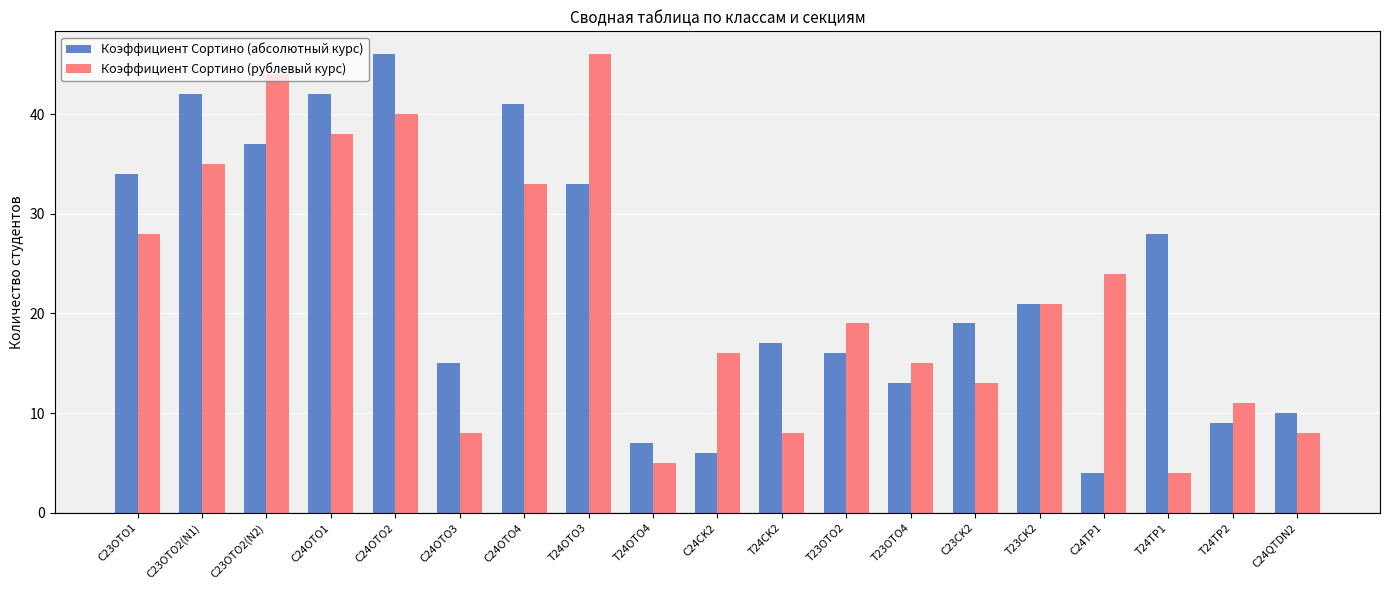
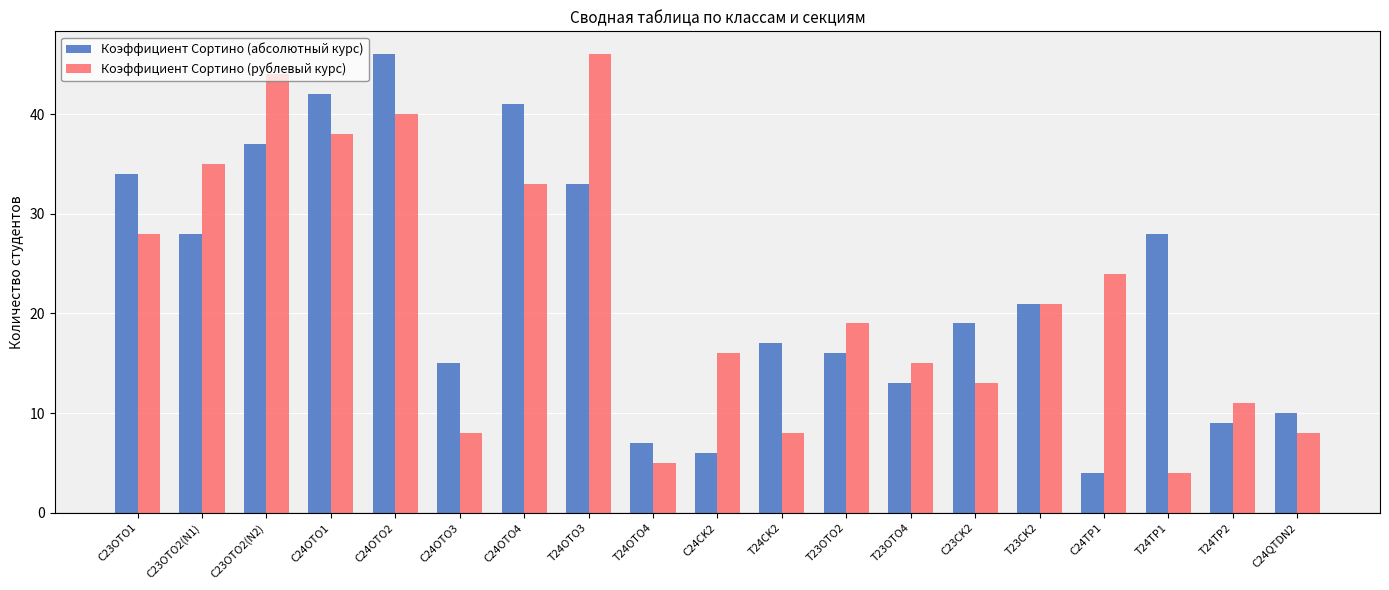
  {
    "Коэффициент Сортино (абсолютный курс)": {
      "C23OTO1": 34,
-     "C23OTO2(N1)": 42,
+     "C23OTO2(N1)": 28,
      "C23OTO2(N2)": 37,
      "C24OTO1": 42,
      "C24OTO2": 46,
      "C24OTO3": 15,
      "C24OTO4": 41,
      "T24OTO3": 33,
      "T24OTO4": 7,
      "C24CK2": 6,
      "T24CK2": 17,
      "T23OTO2": 16,
      "T23OTO4": 13,
      "C23CK2": 19,
      "T23CK2": 21,
      "C24TP1": 4,
      "T24TP1": 28,
      "T24TP2": 9,
      "C24QTDN2": 10
    },
    "Коэффициент Сортино (рублевый курс)": {
      "C23OTO1": 28,
      "C23OTO2(N1)": 35,
      "C24OTO1": 38,
      "C24OTO2": 40,
      "C24OTO3": 8,
      "C24OTO4": 33,
      "T24OTO3": 46,
      "T24OTO4": 5,
      "C24CK2": 16,
      "T24CK2": 8,
      "T23OTO2": 19,
      "T23OTO4": 15,
      "C23CK2": 13,
      "T23CK2": 21,
      "C24TP1": 24,
      "T24TP1": 4,
      "T24TP2": 11,
      "C24QTDN2": 8
    }
  }
